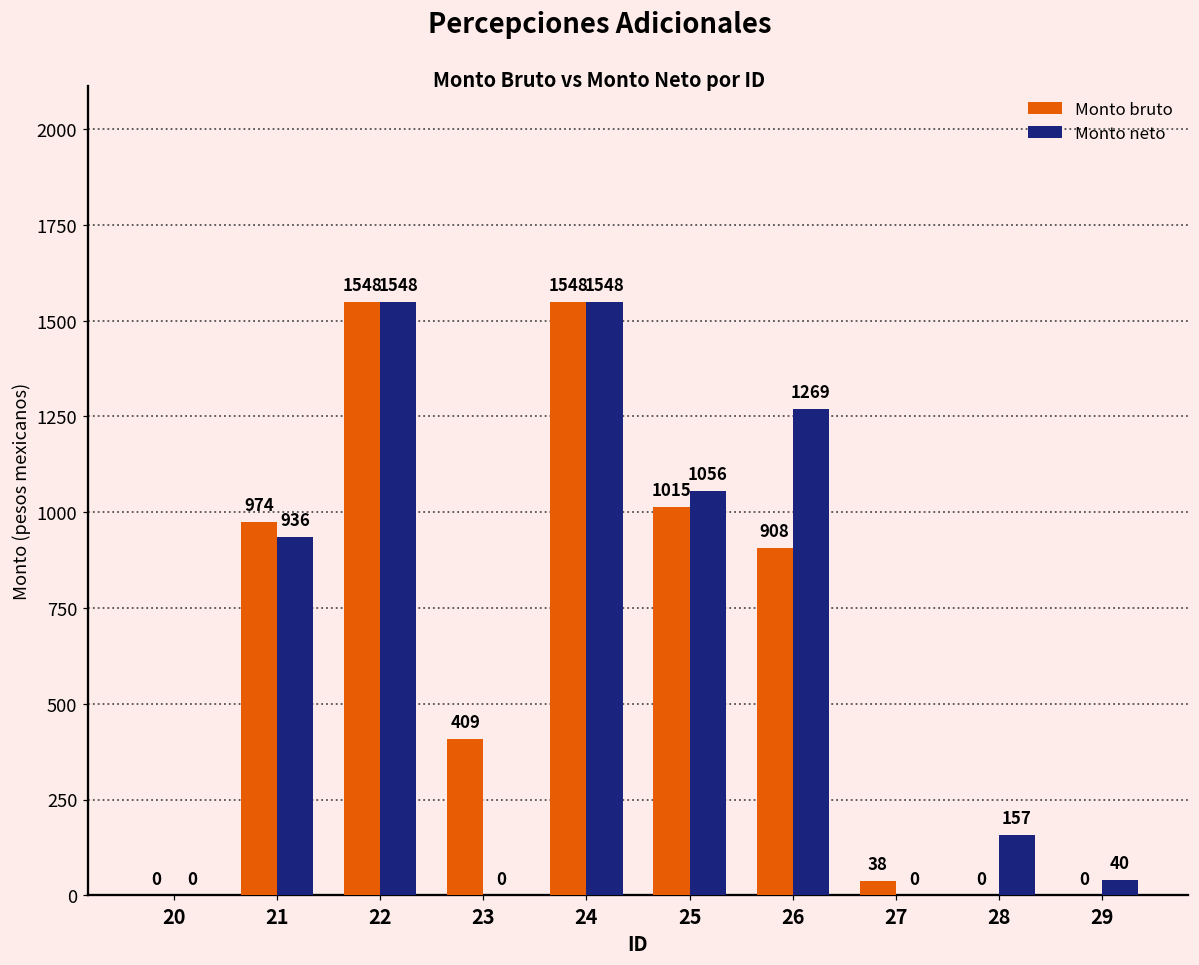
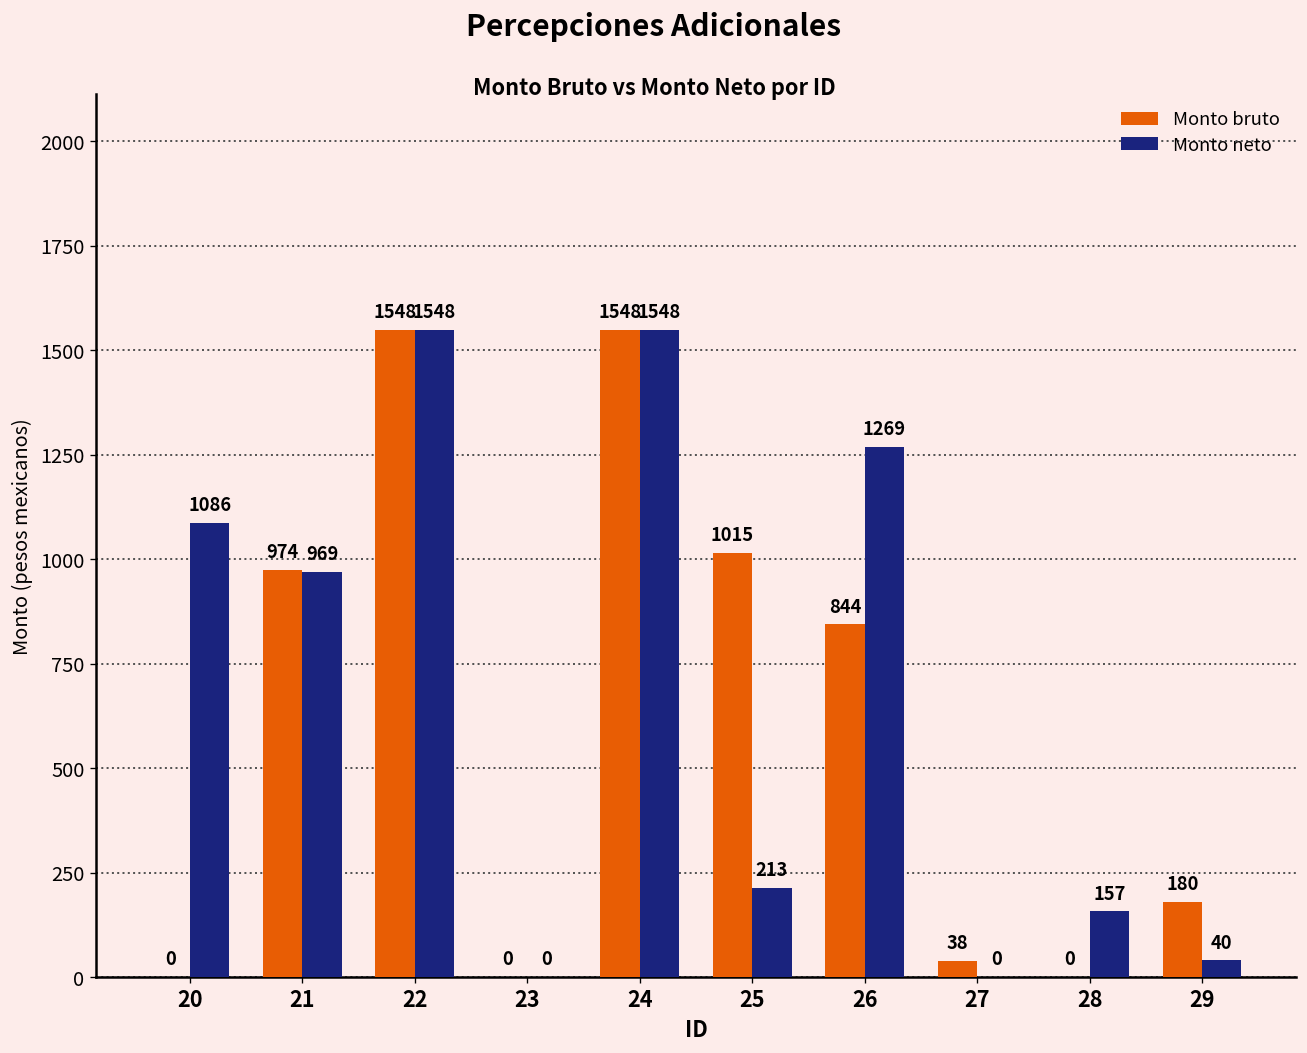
  {
    "Monto bruto": {
      "20": 0,
      "21": 974,
      "22": 1548,
-     "23": 409,
+     "23": 0,
      "24": 1548,
      "25": 1015,
-     "26": 908,
+     "26": 844,
      "27": 38,
      "28": 0,
-     "29": 0
+     "29": 180
    },
    "Monto neto": {
-     "20": 0,
-     "21": 936,
+     "20": 1086,
+     "21": 969,
      "22": 1548,
      "23": 0,
      "24": 1548,
-     "25": 1056,
+     "25": 213,
      "26": 1269,
      "27": 0,
      "28": 157,
      "29": 40
    }
  }
